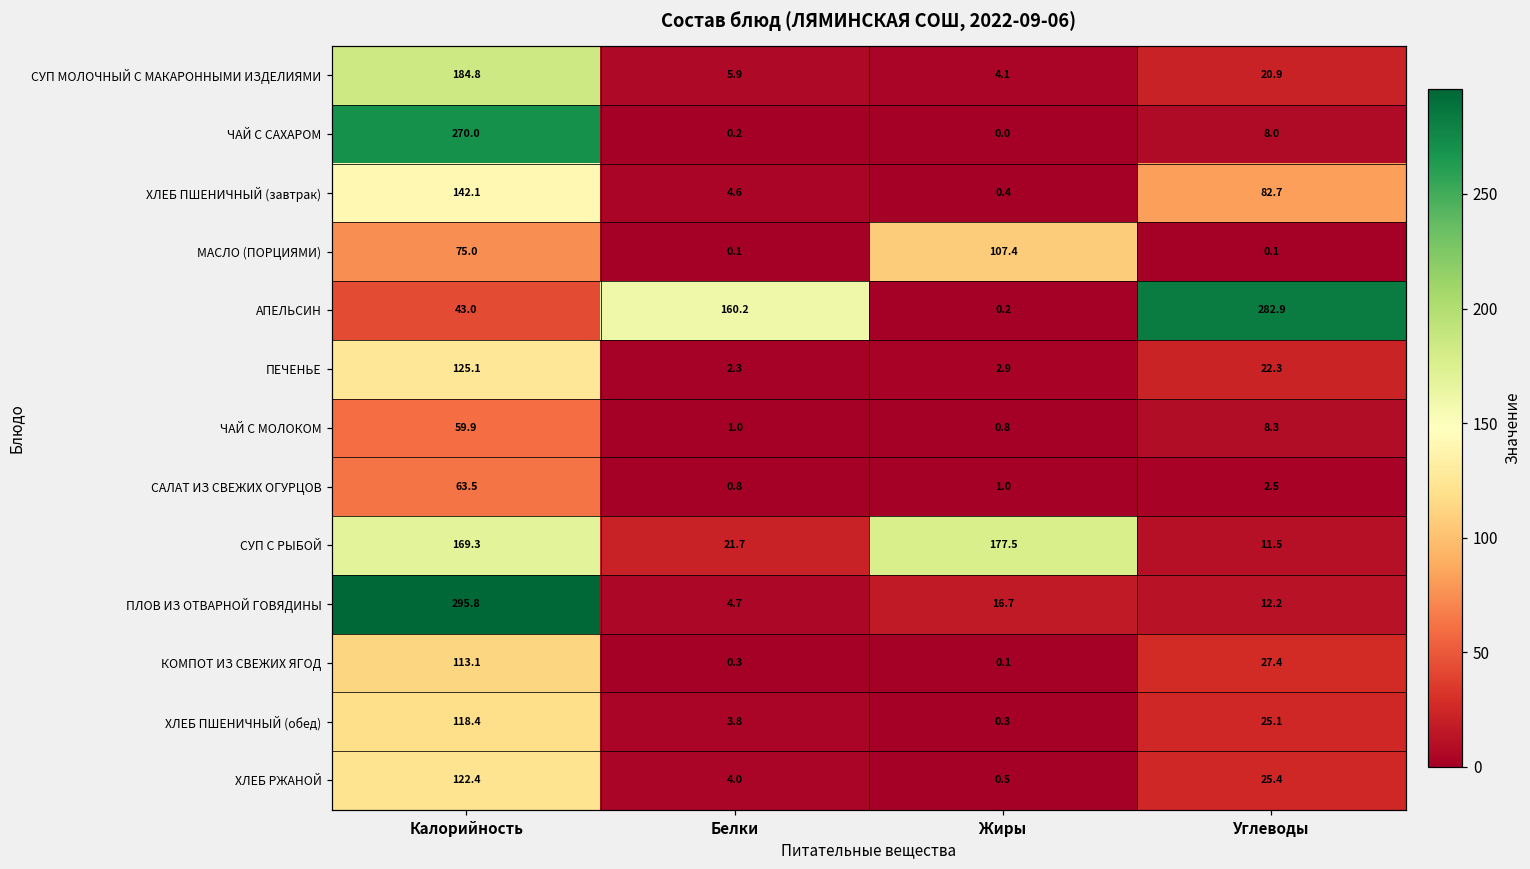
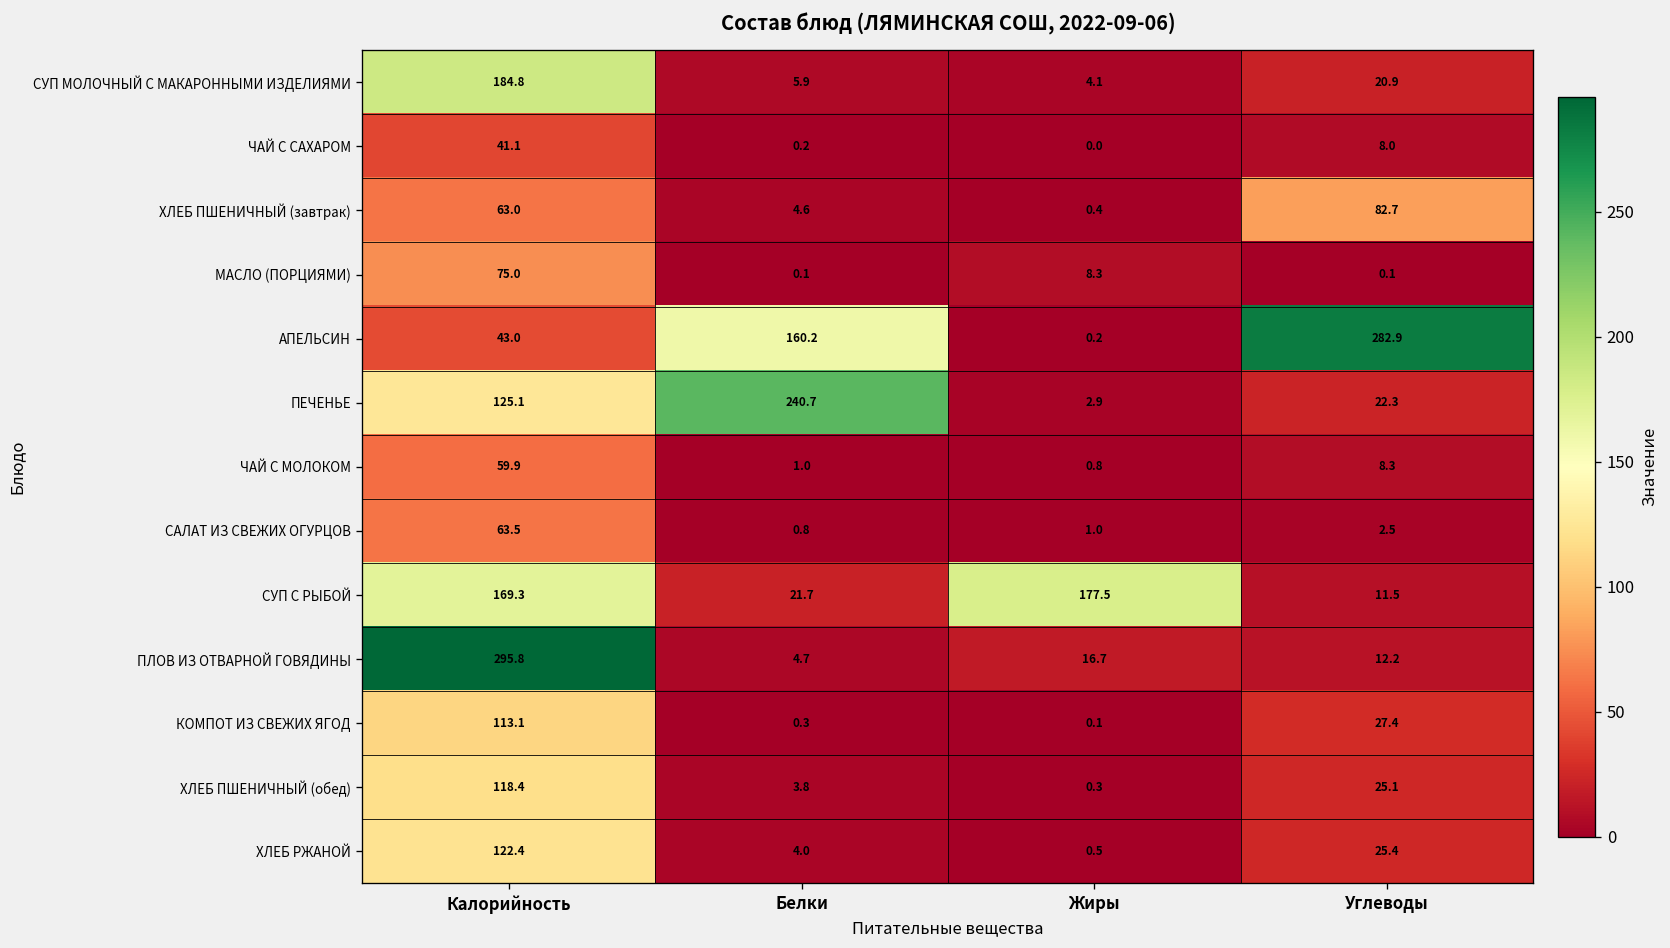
  {
    "СУП МОЛОЧНЫЙ С МАКАРОННЫМИ ИЗДЕЛИЯМИ": {
      "Калорийность": 184.8,
      "Белки": 5.9,
      "Жиры": 4.1,
      "Углеводы": 20.9
    },
    "ЧАЙ С САХАРОМ": {
-     "Калорийность": 270.0,
+     "Калорийность": 41.1,
      "Белки": 0.2,
      "Жиры": 0.0,
      "Углеводы": 8.0
    },
    "ХЛЕБ ПШЕНИЧНЫЙ (завтрак)": {
-     "Калорийность": 142.1,
+     "Калорийность": 63.0,
      "Белки": 4.6,
      "Жиры": 0.4,
      "Углеводы": 82.7
    },
    "МАСЛО (ПОРЦИЯМИ)": {
      "Калорийность": 75.0,
      "Белки": 0.1,
-     "Жиры": 107.4,
+     "Жиры": 8.3,
      "Углеводы": 0.1
    },
    "АПЕЛЬСИН": {
      "Калорийность": 43.0,
      "Белки": 160.2,
      "Жиры": 0.2,
      "Углеводы": 282.9
    },
    "ПЕЧЕНЬЕ": {
      "Калорийность": 125.1,
-     "Белки": 2.3,
+     "Белки": 240.7,
      "Жиры": 2.9,
      "Углеводы": 22.3
    },
    "ЧАЙ С МОЛОКОМ": {
      "Калорийность": 59.9,
      "Белки": 1.0,
      "Жиры": 0.8,
      "Углеводы": 8.3
    },
    "САЛАТ ИЗ СВЕЖИХ ОГУРЦОВ": {
      "Калорийность": 63.5,
      "Белки": 0.8,
      "Жиры": 1.0,
      "Углеводы": 2.5
    },
    "СУП С РЫБОЙ": {
      "Калорийность": 169.3,
      "Белки": 21.7,
      "Жиры": 177.5,
      "Углеводы": 11.5
    },
    "ПЛОВ ИЗ ОТВАРНОЙ ГОВЯДИНЫ": {
      "Калорийность": 295.8,
      "Белки": 4.7,
      "Жиры": 16.7,
      "Углеводы": 12.2
    },
    "КОМПОТ ИЗ СВЕЖИХ ЯГОД": {
      "Калорийность": 113.1,
      "Белки": 0.3,
      "Жиры": 0.1,
      "Углеводы": 27.4
    },
    "ХЛЕБ ПШЕНИЧНЫЙ (обед)": {
      "Калорийность": 118.4,
      "Белки": 3.8,
      "Жиры": 0.3,
      "Углеводы": 25.1
    },
    "ХЛЕБ РЖАНОЙ": {
      "Калорийность": 122.4,
      "Белки": 4.0,
      "Жиры": 0.5,
      "Углеводы": 25.4
    }
  }
